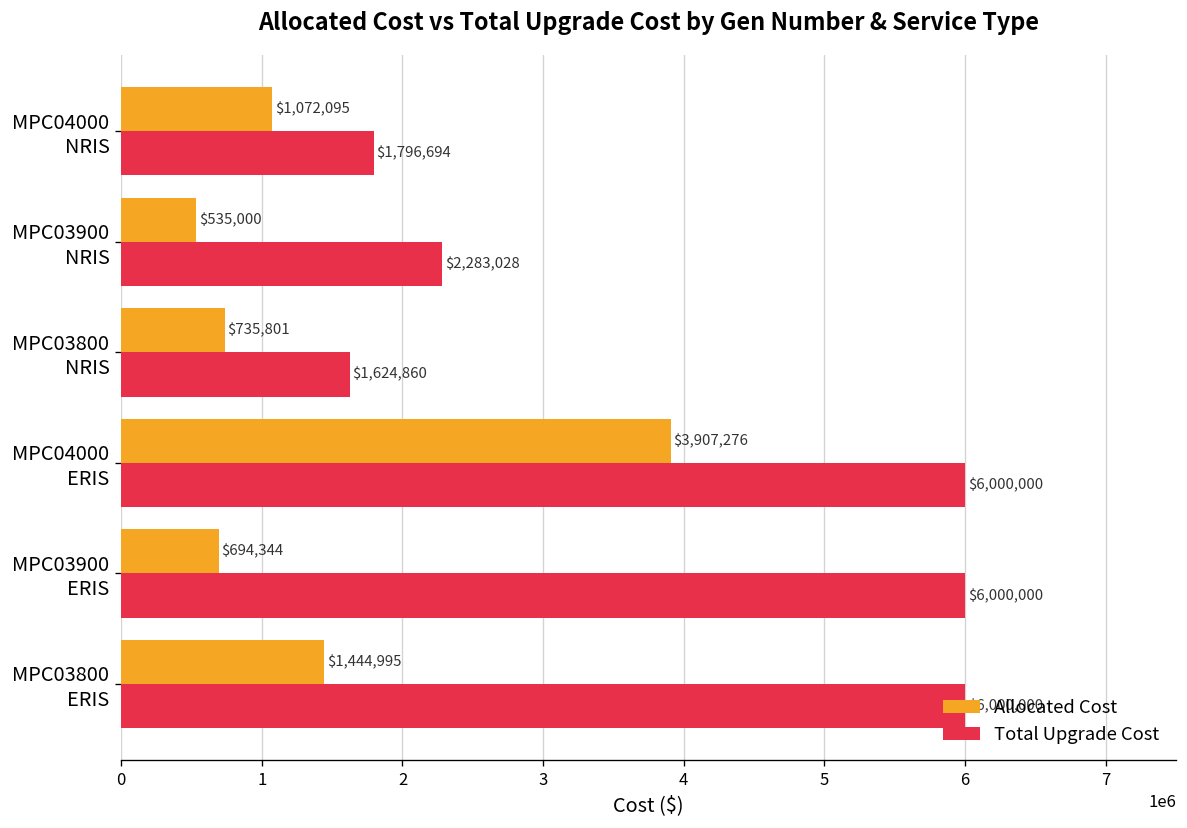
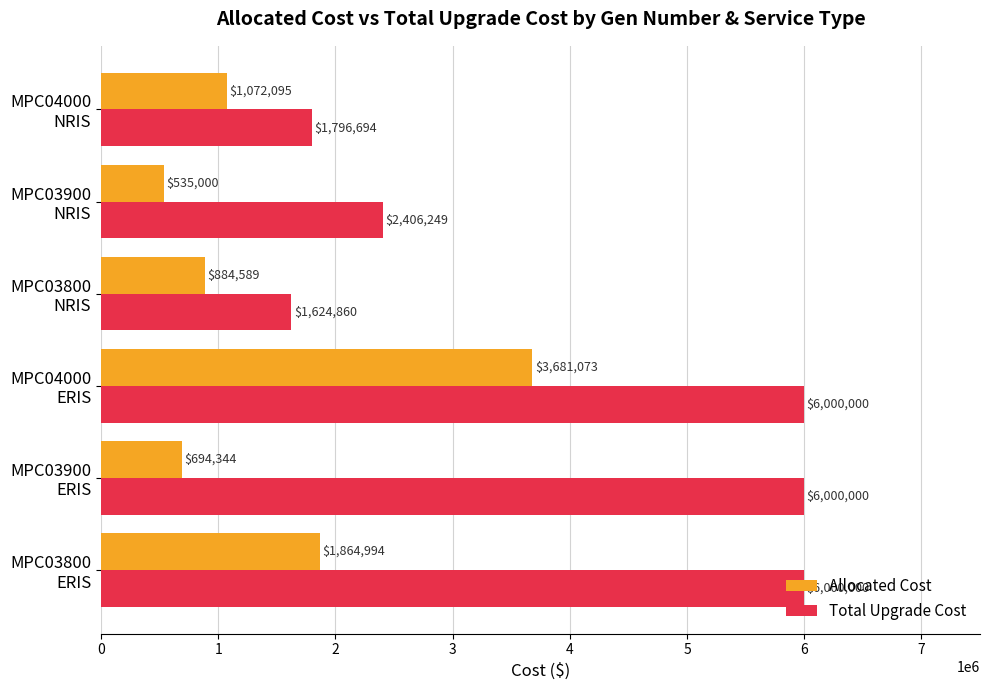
  {
    "Allocated Cost": {
      "MPC04000 NRIS": "$1,072,095",
      "MPC03900 NRIS": "$535,000",
-     "MPC03800 NRIS": "$735,801",
-     "MPC04000 ERIS": "$3,907,276",
+     "MPC03800 NRIS": "$884,589",
+     "MPC04000 ERIS": "$3,681,073",
      "MPC03900 ERIS": "$694,344",
-     "MPC03800 ERIS": "$1,444,995"
+     "MPC03800 ERIS": "$1,864,994"
    },
    "Total Upgrade Cost": {
      "MPC04000 NRIS": "$1,796,694",
-     "MPC03900 NRIS": "$2,283,028",
+     "MPC03900 NRIS": "$2,406,249",
      "MPC03800 NRIS": "$1,624,860",
      "MPC04000 ERIS": "$6,000,000",
      "MPC03900 ERIS": "$6,000,000",
      "MPC03800 ERIS": "$6,000,000"
    }
  }
